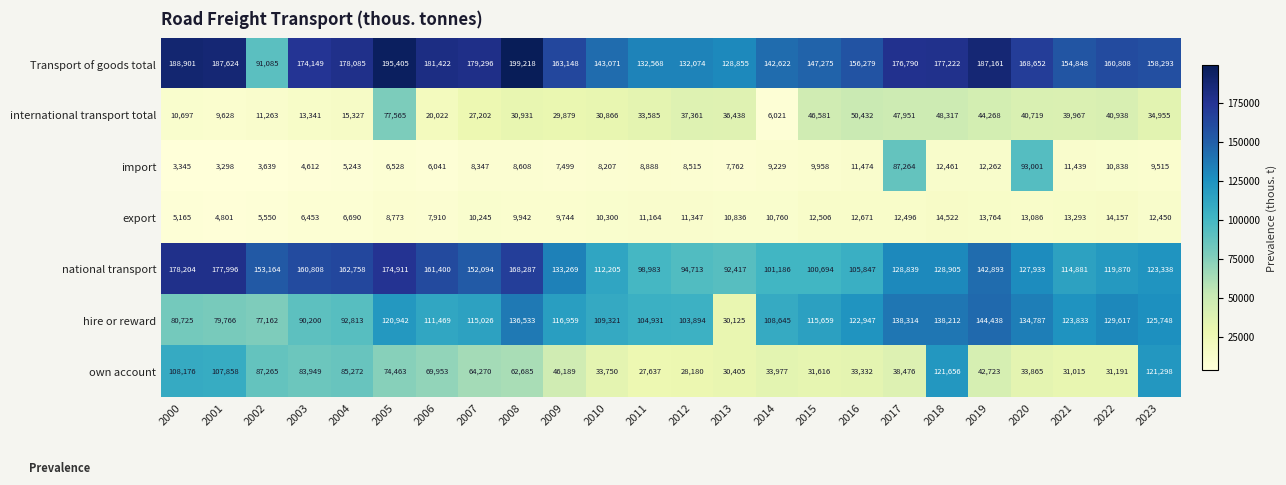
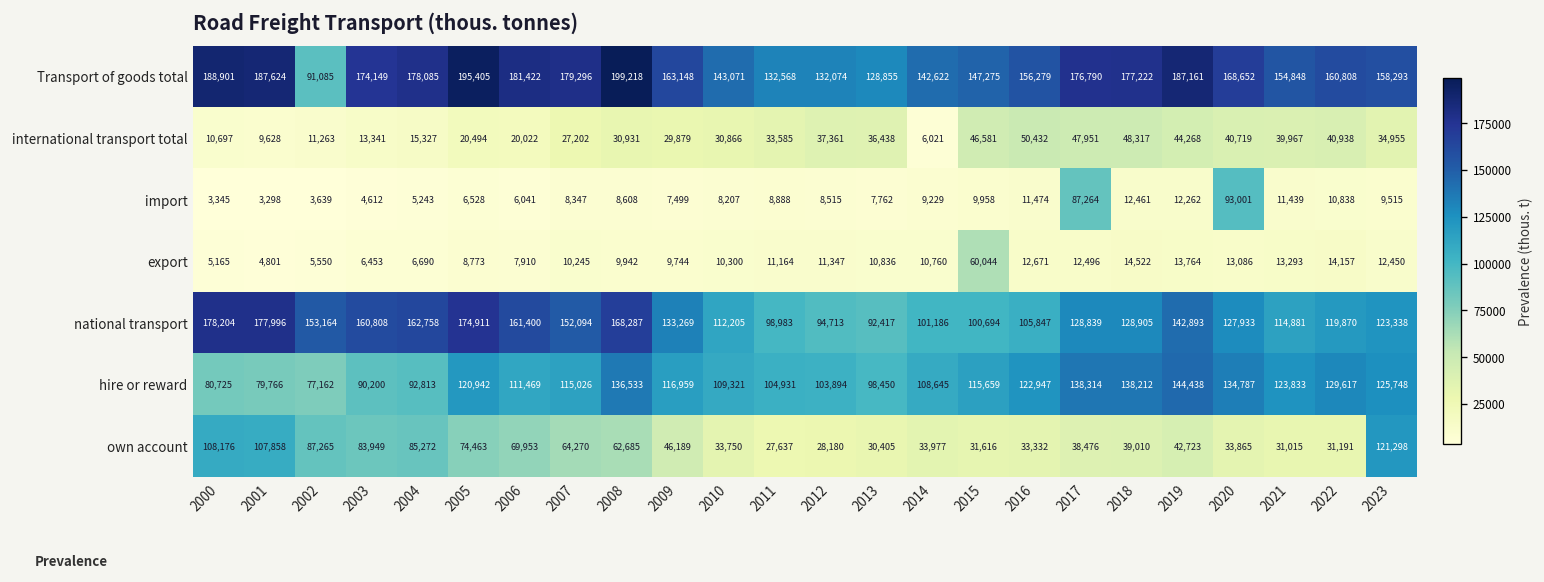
  {
    "Transport of goods total": {
      "2000": "188,901",
      "2001": "187,624",
      "2002": "91,085",
      "2003": "174,149",
      "2004": "178,085",
      "2005": "195,405",
      "2006": "181,422",
      "2007": "179,296",
      "2008": "199,218",
      "2009": "163,148",
      "2010": "143,071",
      "2011": "132,568",
      "2012": "132,074",
      "2013": "128,855",
      "2014": "142,622",
      "2015": "147,275",
      "2016": "156,279",
      "2017": "176,790",
      "2018": "177,222",
      "2019": "187,161",
      "2020": "168,652",
      "2021": "154,848",
      "2022": "160,808",
      "2023": "158,293"
    },
    "international transport total": {
      "2000": "10,697",
      "2001": "9,628",
      "2002": "11,263",
      "2003": "13,341",
      "2004": "15,327",
-     "2005": "77,565",
+     "2005": "20,494",
      "2006": "20,022",
      "2007": "27,202",
      "2008": "30,931",
      "2009": "29,879",
      "2010": "30,866",
      "2011": "33,585",
      "2012": "37,361",
      "2013": "36,438",
      "2014": "6,021",
      "2015": "46,581",
      "2016": "50,432",
      "2017": "47,951",
      "2018": "48,317",
      "2019": "44,268",
      "2020": "40,719",
      "2021": "39,967",
      "2022": "40,938",
      "2023": "34,955"
    },
    "import": {
      "2000": "3,345",
      "2001": "3,298",
      "2002": "3,639",
      "2003": "4,612",
      "2004": "5,243",
      "2005": "6,528",
      "2006": "6,041",
      "2007": "8,347",
      "2008": "8,608",
      "2009": "7,499",
      "2010": "8,207",
      "2011": "8,888",
      "2012": "8,515",
      "2013": "7,762",
      "2014": "9,229",
      "2015": "9,958",
      "2016": "11,474",
      "2017": "87,264",
      "2018": "12,461",
      "2019": "12,262",
      "2020": "93,001",
      "2021": "11,439",
      "2022": "10,838",
      "2023": "9,515"
    },
    "export": {
      "2000": "5,165",
      "2001": "4,801",
      "2002": "5,550",
      "2003": "6,453",
      "2004": "6,690",
      "2005": "8,773",
      "2006": "7,910",
      "2007": "10,245",
      "2008": "9,942",
      "2009": "9,744",
      "2010": "10,300",
      "2011": "11,164",
      "2012": "11,347",
      "2013": "10,836",
      "2014": "10,760",
-     "2015": "12,506",
+     "2015": "60,044",
      "2016": "12,671",
      "2017": "12,496",
      "2018": "14,522",
      "2019": "13,764",
      "2020": "13,086",
      "2021": "13,293",
      "2022": "14,157",
      "2023": "12,450"
    },
    "national transport": {
      "2000": "178,204",
      "2001": "177,996",
      "2002": "153,164",
      "2003": "160,808",
      "2004": "162,758",
      "2005": "174,911",
      "2006": "161,400",
      "2007": "152,094",
      "2008": "168,287",
      "2009": "133,269",
      "2010": "112,205",
      "2011": "98,983",
      "2012": "94,713",
      "2013": "92,417",
      "2014": "101,186",
      "2015": "100,694",
      "2016": "105,847",
      "2017": "128,839",
      "2018": "128,905",
      "2019": "142,893",
      "2020": "127,933",
      "2021": "114,881",
      "2022": "119,870",
      "2023": "123,338"
    },
    "hire or reward": {
      "2000": "80,725",
      "2001": "79,766",
      "2002": "77,162",
      "2003": "90,200",
      "2004": "92,813",
      "2005": "120,942",
      "2006": "111,469",
      "2007": "115,026",
      "2008": "136,533",
      "2009": "116,959",
      "2010": "109,321",
      "2011": "104,931",
      "2012": "103,894",
-     "2013": "30,125",
+     "2013": "98,450",
      "2014": "108,645",
      "2015": "115,659",
      "2016": "122,947",
      "2017": "138,314",
      "2018": "138,212",
      "2019": "144,438",
      "2020": "134,787",
      "2021": "123,833",
      "2022": "129,617",
      "2023": "125,748"
    },
    "own account": {
      "2000": "108,176",
      "2001": "107,858",
      "2002": "87,265",
      "2003": "83,949",
      "2004": "85,272",
      "2005": "74,463",
      "2006": "69,953",
      "2007": "64,270",
      "2008": "62,685",
      "2009": "46,189",
      "2010": "33,750",
      "2011": "27,637",
      "2012": "28,180",
      "2013": "30,405",
      "2014": "33,977",
      "2015": "31,616",
      "2016": "33,332",
      "2017": "38,476",
-     "2018": "121,656",
+     "2018": "39,010",
      "2019": "42,723",
      "2020": "33,865",
      "2021": "31,015",
      "2022": "31,191",
      "2023": "121,298"
    }
  }
